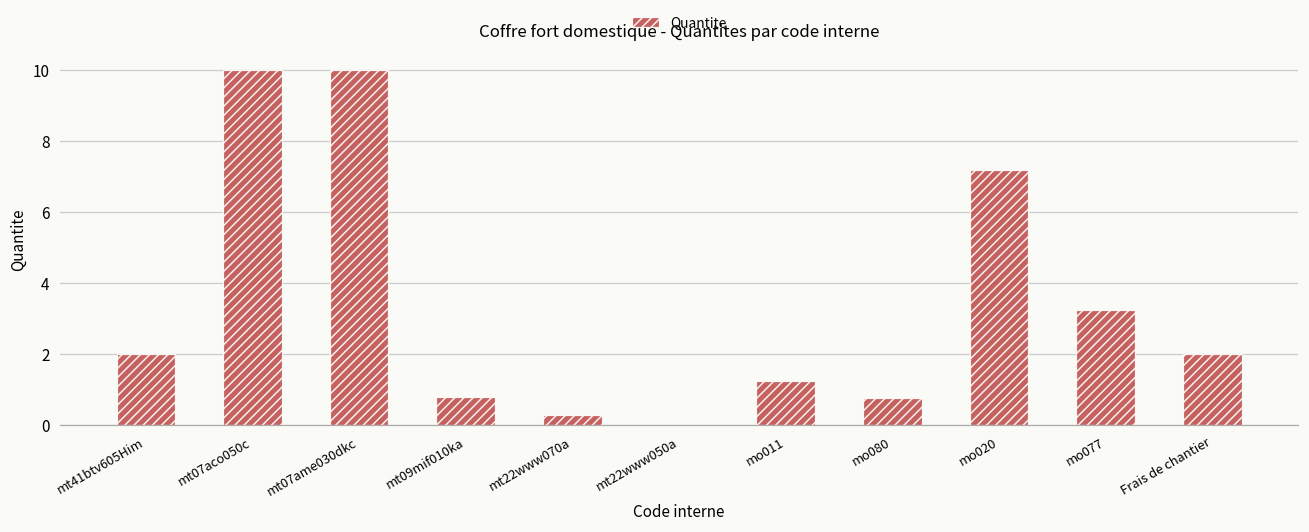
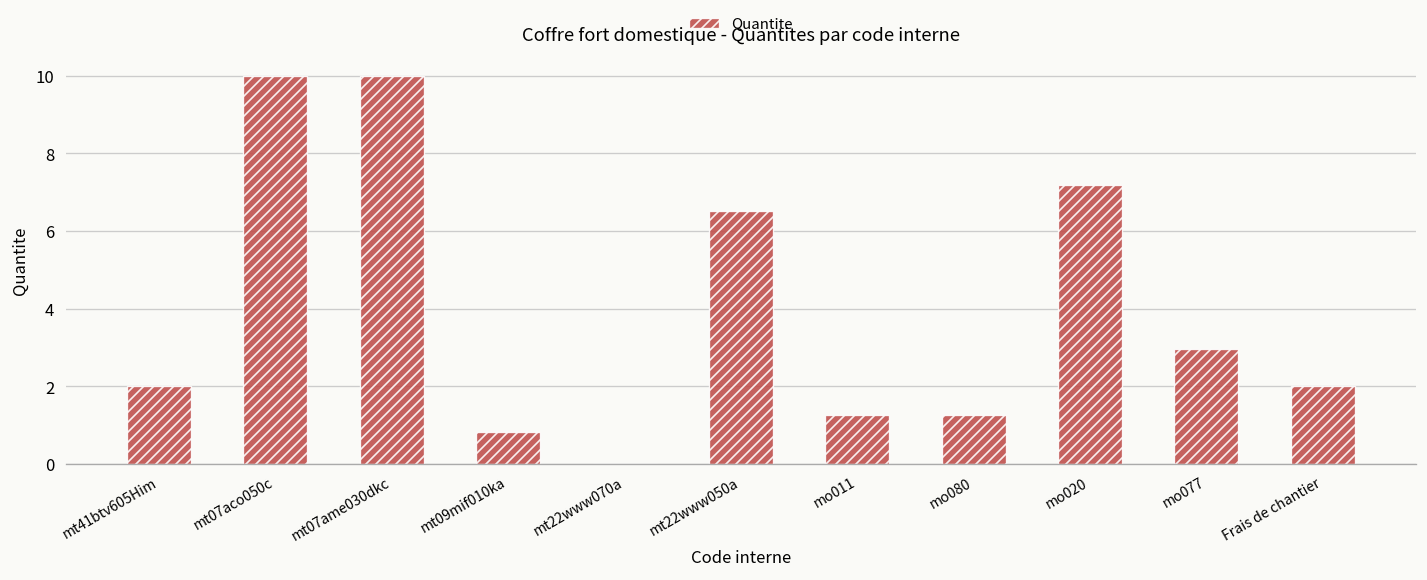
  {
    "mt41btv605Him": 2.0,
    "mt07aco050c": 10.0,
    "mt07ame030dkc": 10.0,
    "mt09mif010ka": 0.8,
-   "mt22www070a": 0.3,
-   "mt22www050a": 0.0,
+   "mt22www070a": 0.0,
+   "mt22www050a": 6.5,
    "mo011": 1.3,
-   "mo080": 0.8,
+   "mo080": 1.3,
    "mo020": 7.2,
-   "mo077": 3.3,
+   "mo077": 3.0,
    "Frais de chantier": 2.0
  }
